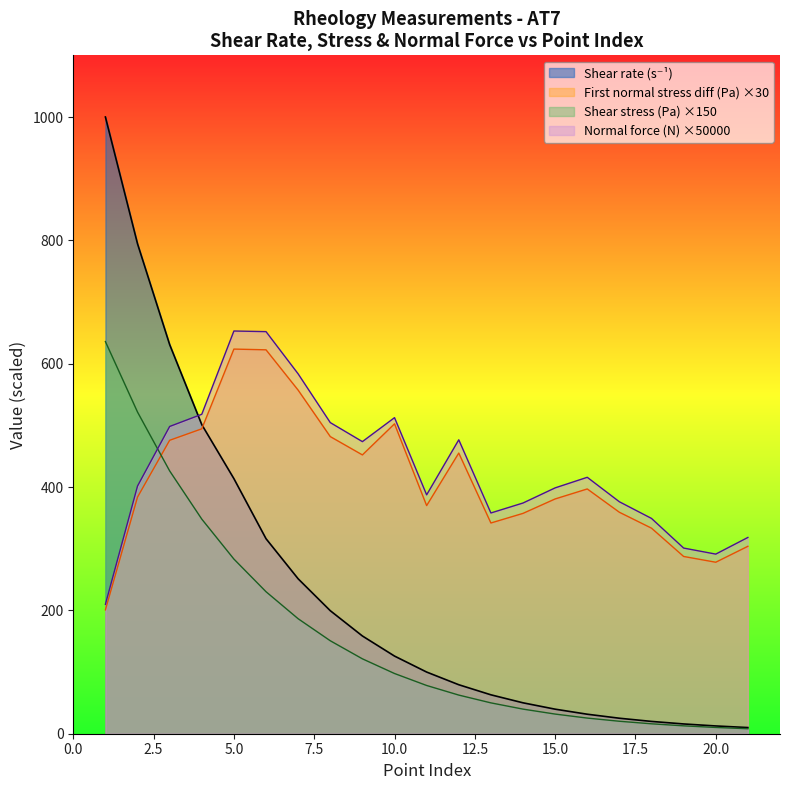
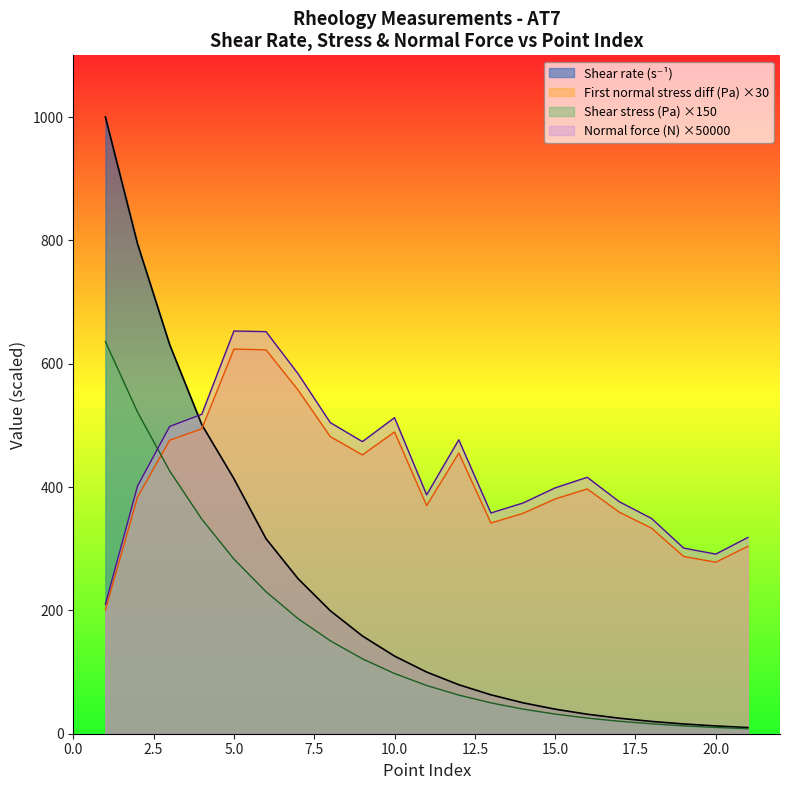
  {
    "Shear rate (s⁻¹)": {
      "5.0": 410,
      "10.0": 130,
      "15.0": 40
    },
    "First normal stress diff (Pa) ×30": {
      "5.0": 620,
-     "10.0": 500,
+     "10.0": 490,
      "15.0": 380,
      "20.0": 280
    },
    "Shear stress (Pa) ×150": {
      "5.0": 280,
      "10.0": 100,
      "15.0": 30
    },
    "Normal force (N) ×50000": {
      "5.0": 650,
      "10.0": 510,
      "15.0": 400,
      "20.0": 290
    }
  }
